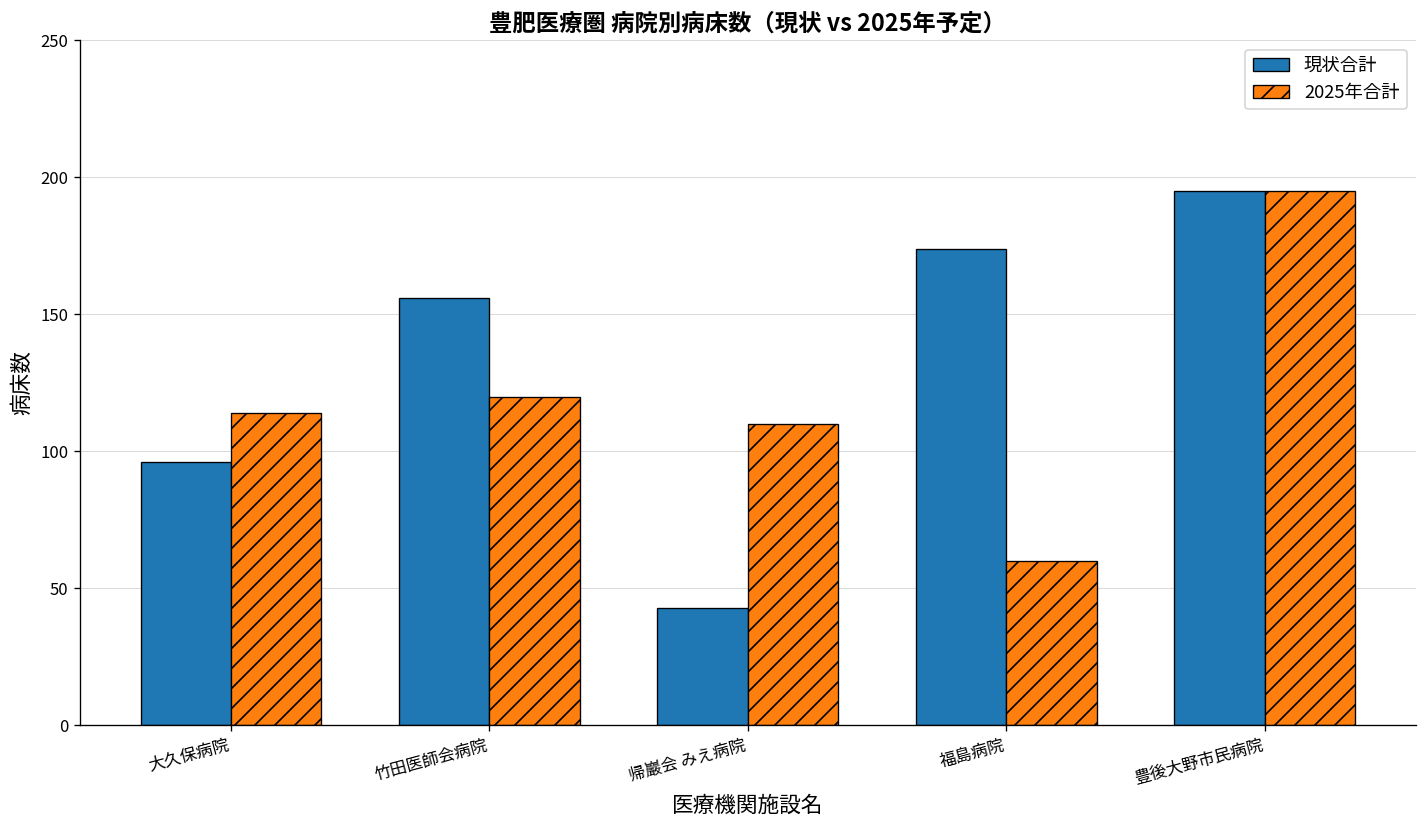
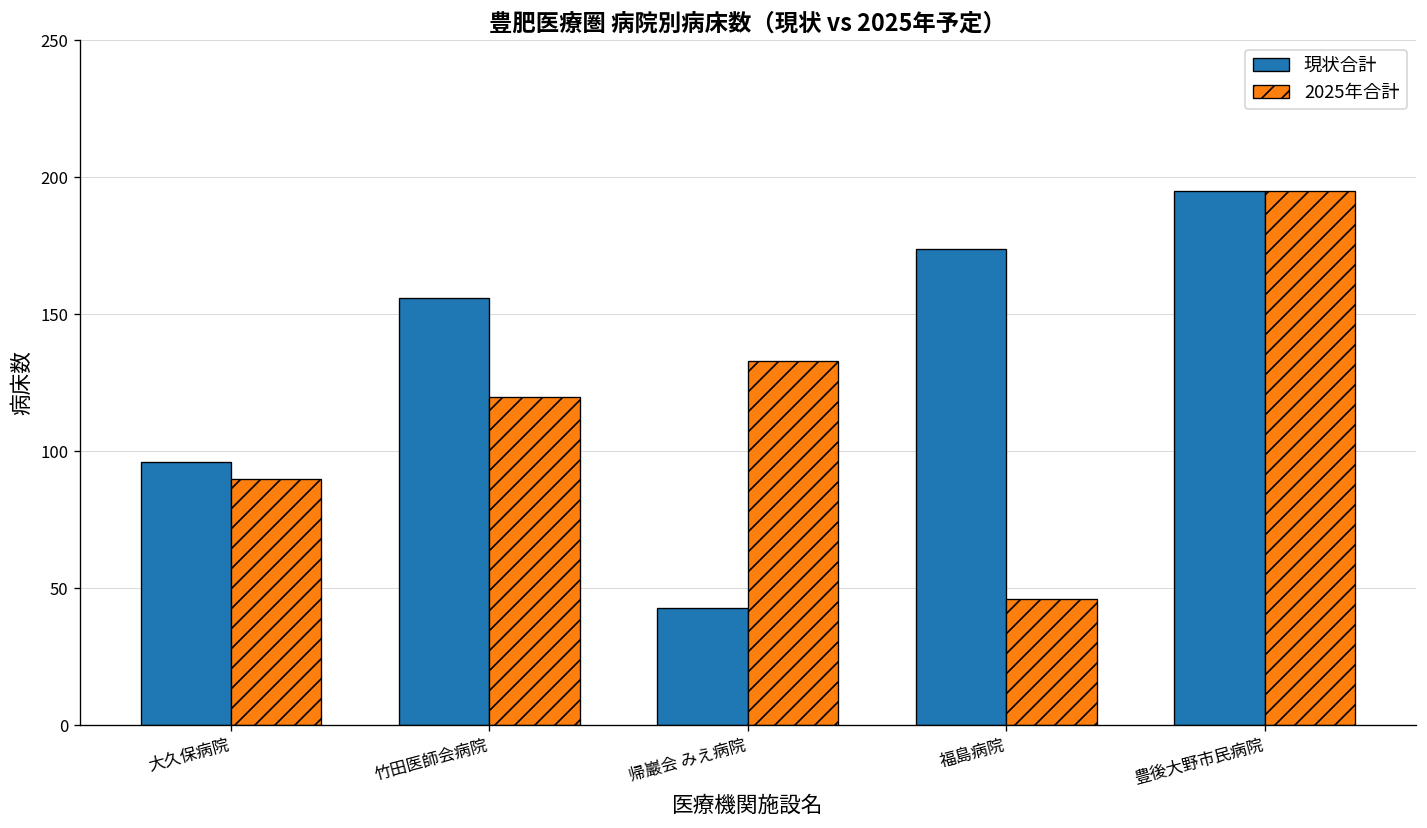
  {
    "現状合計": {
      "大久保病院": 96,
      "竹田医師会病院": 156,
      "帰巖会 みえ病院": 43,
      "福島病院": 174,
      "豊後大野市民病院": 195
    },
    "2025年合計": {
-     "大久保病院": 114,
+     "大久保病院": 90,
      "竹田医師会病院": 120,
-     "帰巖会 みえ病院": 110,
-     "福島病院": 60,
+     "帰巖会 みえ病院": 133,
+     "福島病院": 46,
      "豊後大野市民病院": 195
    }
  }
